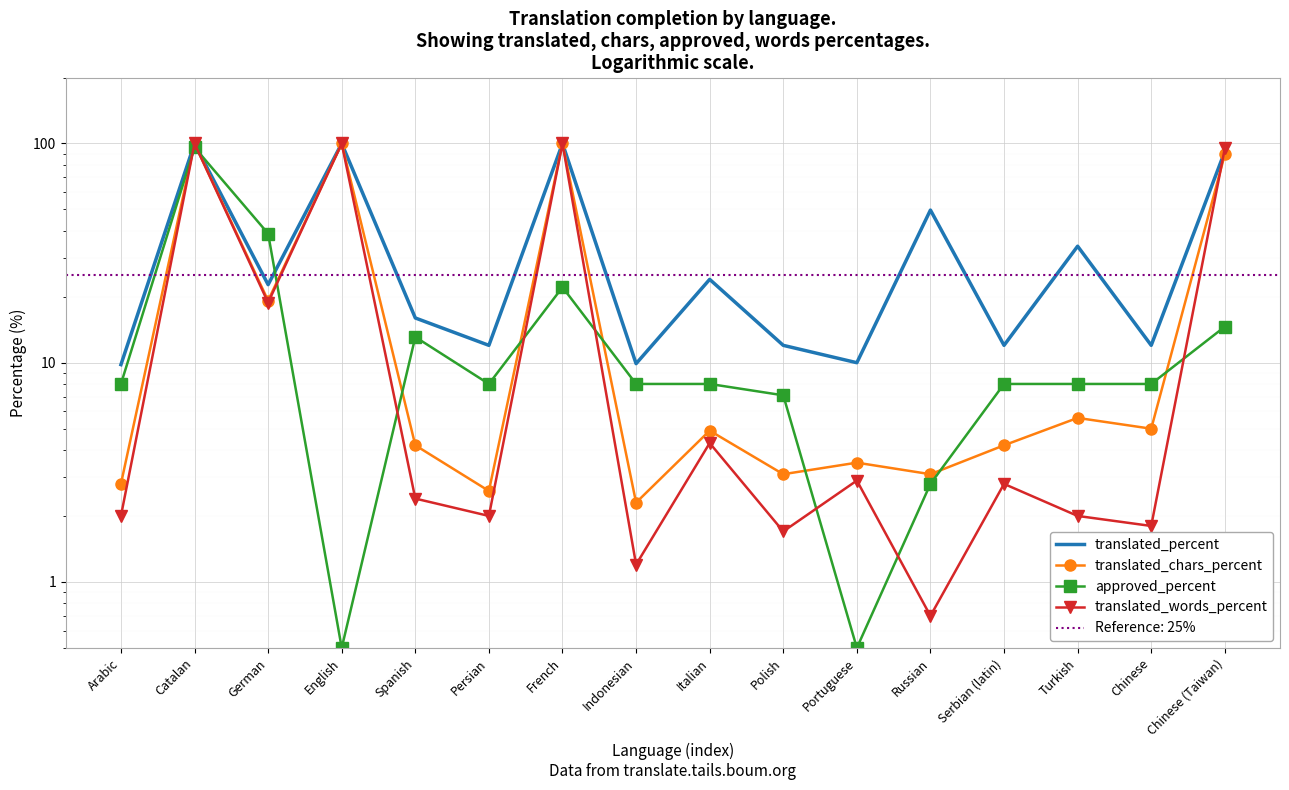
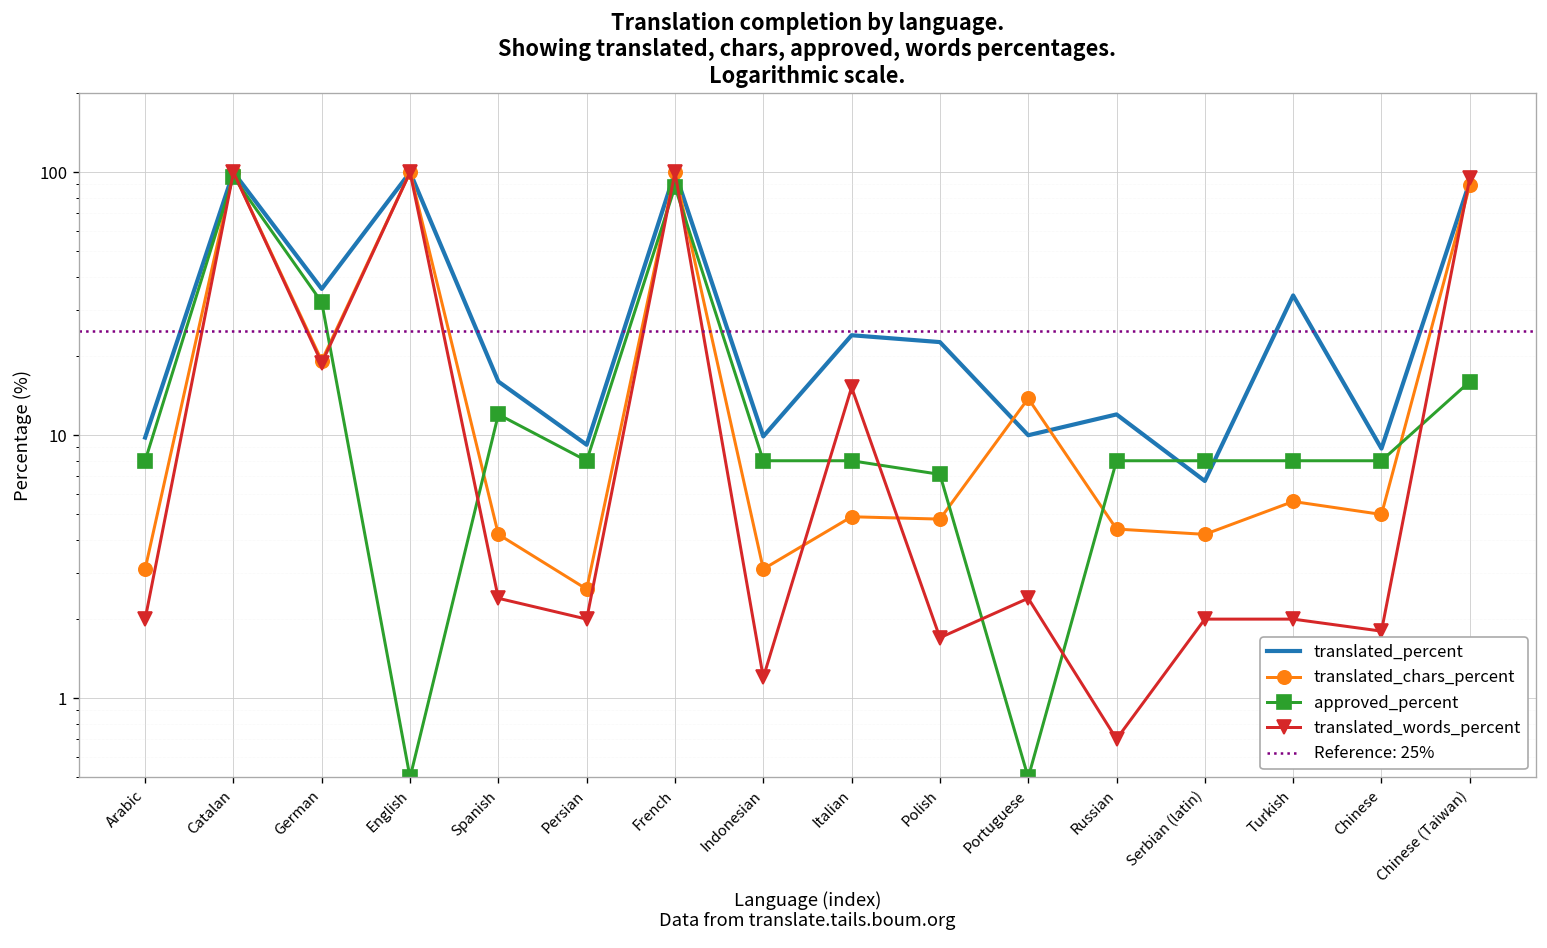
  {
    "translated_percent": {
      "Arabic": 10,
-     "German": 23,
+     "German": 36,
      "Spanish": 16,
-     "Persian": 12,
+     "Persian": 9.2,
      "Indonesian": 10,
      "Italian": 24,
-     "Polish": 12,
+     "Polish": 23,
      "Portuguese": 10,
-     "Russian": 50,
-     "Serbian (latin)": 12,
+     "Russian": 12,
+     "Serbian (latin)": 6.7,
      "Turkish": 34,
-     "Chinese": 12,
+     "Chinese": 8.9,
      "Chinese (Taiwan)": 92
    },
    "translated_chars_percent": {
-     "Arabic": 2.8,
+     "Arabic": 3.1,
      "Spanish": 4.2,
      "Persian": 2.6,
-     "Indonesian": 2.3,
+     "Indonesian": 3.1,
      "Italian": 4.9,
-     "Polish": 3.1,
-     "Portuguese": 3.5,
-     "Russian": 3.1,
+     "Polish": 4.8,
+     "Portuguese": 14,
+     "Russian": 4.4,
      "Serbian (latin)": 4.2,
      "Turkish": 5.6,
      "Chinese": 5.0,
      "Chinese (Taiwan)": 89
    },
    "approved_percent": {
      "Arabic": 8.0,
      "Catalan": 100,
-     "German": 39,
+     "German": 32,
      "English": 0.5,
-     "Spanish": 13,
+     "Spanish": 12,
      "Persian": 8.0,
-     "French": 22,
+     "French": 88,
      "Indonesian": 8.0,
      "Italian": 8.0,
      "Polish": 7.1,
      "Portuguese": 0.5,
-     "Russian": 2.8,
+     "Russian": 8.0,
      "Serbian (latin)": 8.0,
      "Turkish": 8.0,
      "Chinese": 8.0,
-     "Chinese (Taiwan)": 15
+     "Chinese (Taiwan)": 16
    },
    "translated_words_percent": {
      "Arabic": 2.0,
      "Spanish": 2.4,
      "Persian": 2.0,
      "Indonesian": 1.2,
-     "Italian": 4.3,
+     "Italian": 15,
      "Polish": 1.7,
-     "Portuguese": 2.9,
+     "Portuguese": 2.4,
      "Russian": 0.7,
-     "Serbian (latin)": 2.8,
+     "Serbian (latin)": 2.0,
      "Turkish": 2.0,
      "Chinese": 1.8,
      "Chinese (Taiwan)": 95
    }
  }
